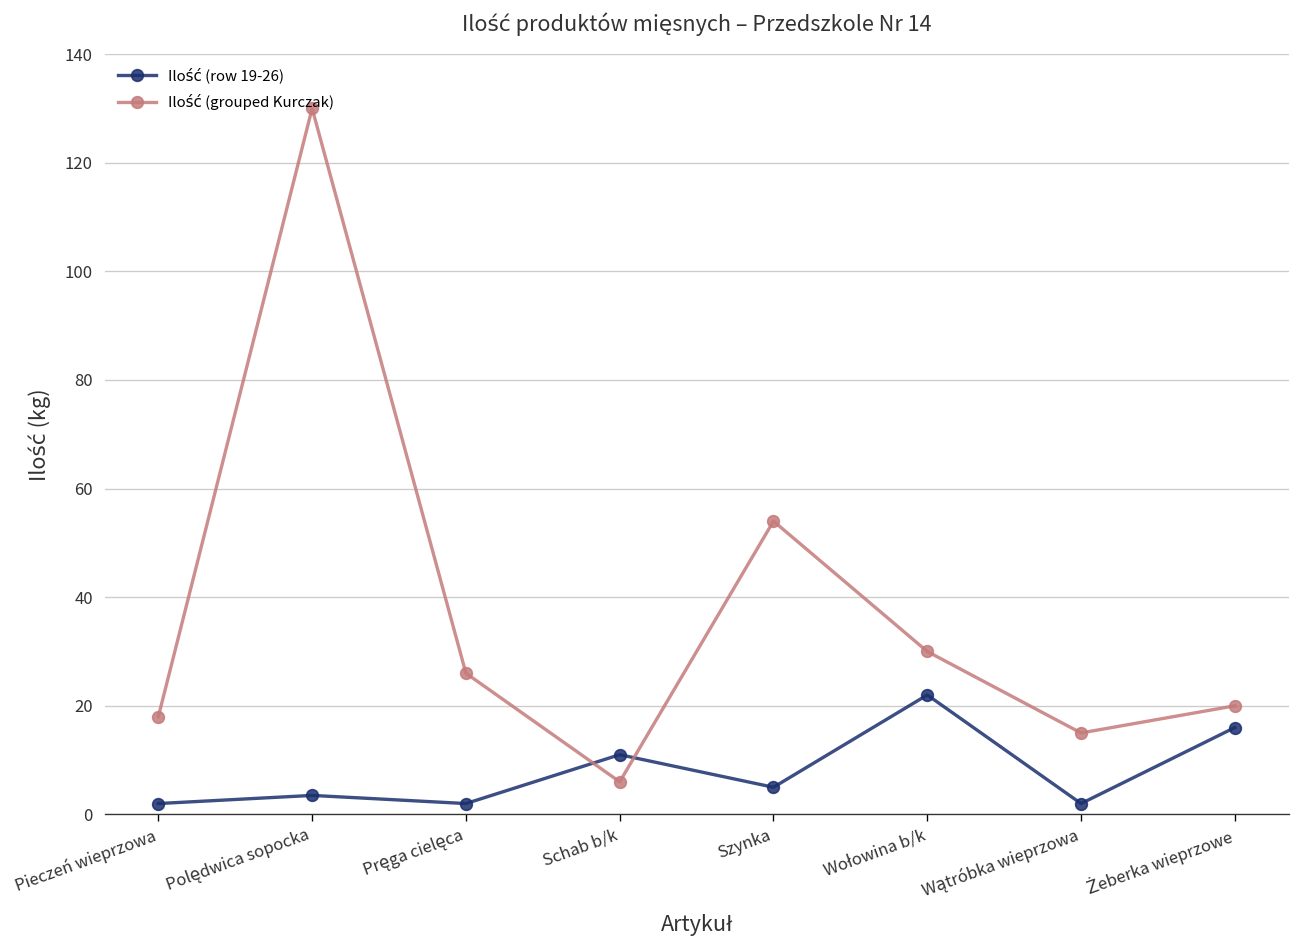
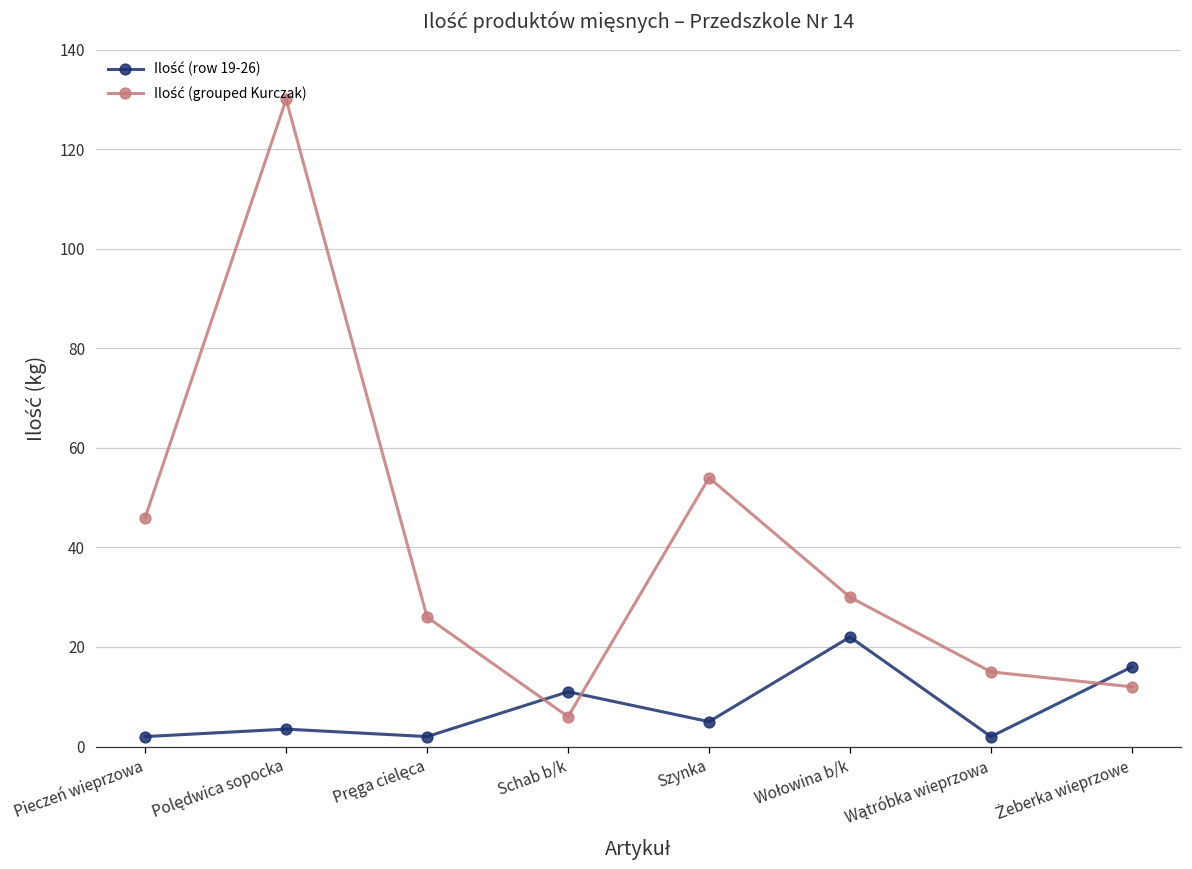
  {
    "Ilość (row 19-26)": {
      "Pieczeń wieprzowa": 2,
      "Polędwica sopocka": 4,
      "Pręga cielęca": 2,
      "Schab b/k": 11,
      "Szynka": 5,
      "Wołowina b/k": 22,
      "Wątróbka wieprzowa": 2,
      "Żeberka wieprzowe": 16
    },
    "Ilość (grouped Kurczak)": {
-     "Pieczeń wieprzowa": 18,
+     "Pieczeń wieprzowa": 46,
      "Polędwica sopocka": 130,
      "Pręga cielęca": 26,
      "Schab b/k": 6,
      "Szynka": 54,
      "Wołowina b/k": 30,
      "Wątróbka wieprzowa": 15,
-     "Żeberka wieprzowe": 20
+     "Żeberka wieprzowe": 12
    }
  }
